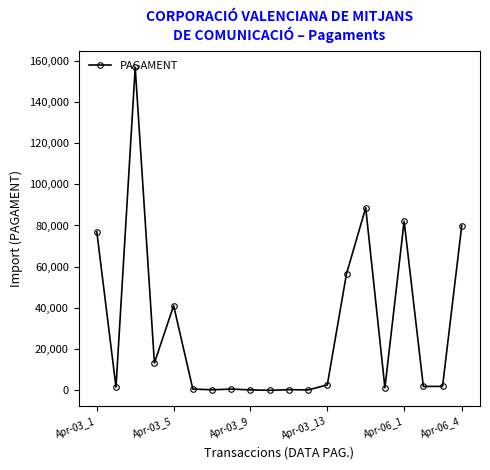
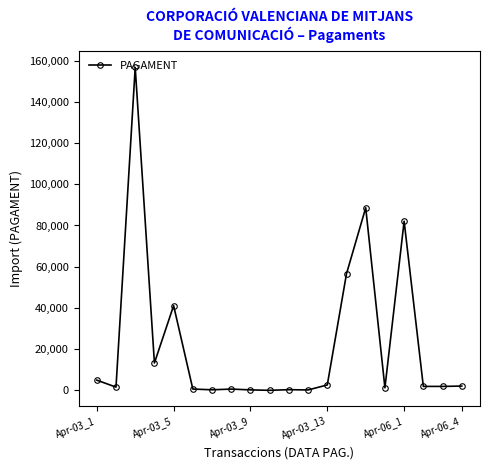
  {
-   "Apr-03_1": "77,000",
+   "Apr-03_1": "5,000",
    "Apr-03_5": "41,000",
    "Apr-03_9": "0",
    "Apr-03_13": "3,000",
    "Apr-06_1": "82,000",
-   "Apr-06_4": "80,000"
+   "Apr-06_4": "2,000"
  }
